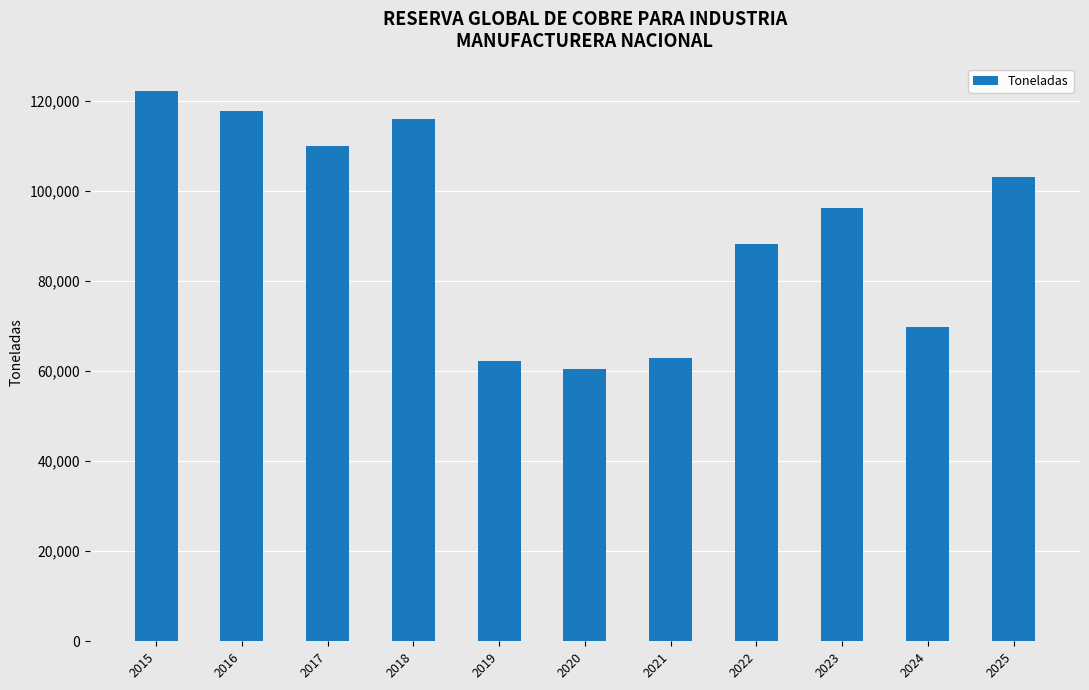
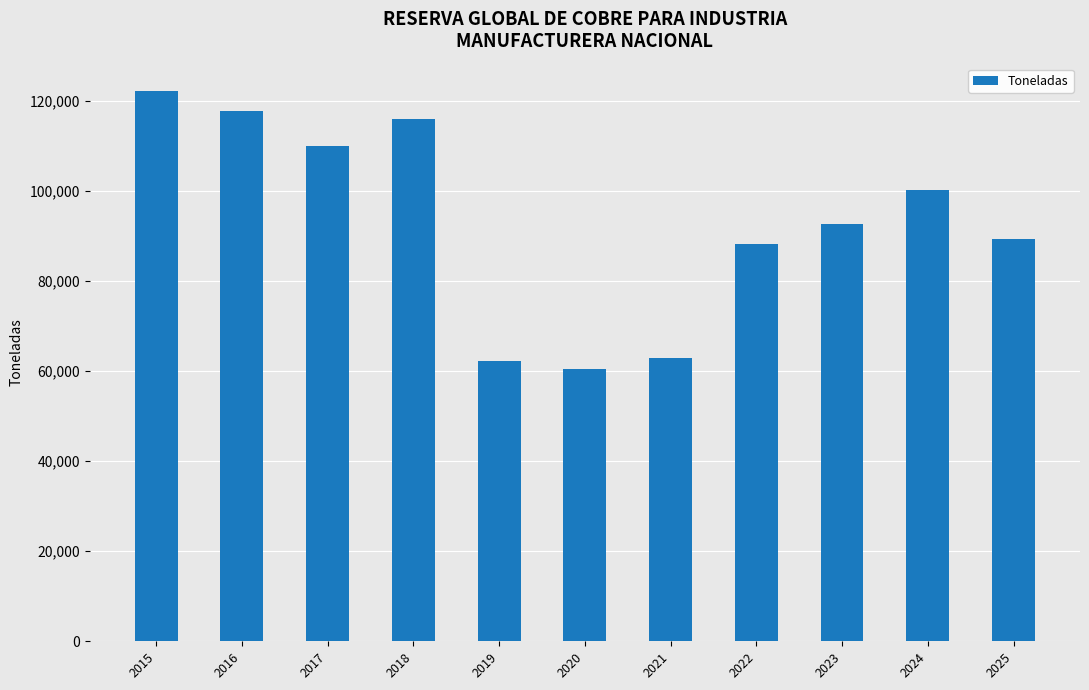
  {
    "2015": "122,000",
    "2016": "118,000",
    "2017": "110,000",
    "2018": "116,000",
    "2019": "62,000",
    "2020": "60,000",
    "2021": "63,000",
    "2022": "88,000",
-   "2023": "96,000",
-   "2024": "70,000",
-   "2025": "103,000"
+   "2023": "93,000",
+   "2024": "100,000",
+   "2025": "89,000"
  }
